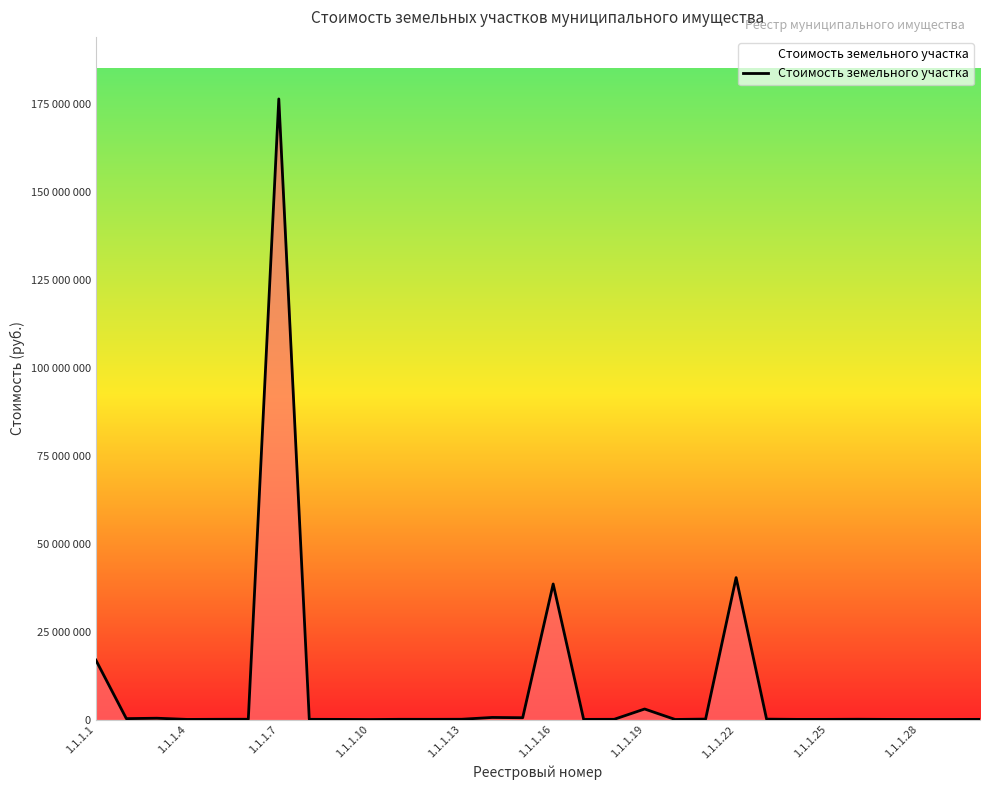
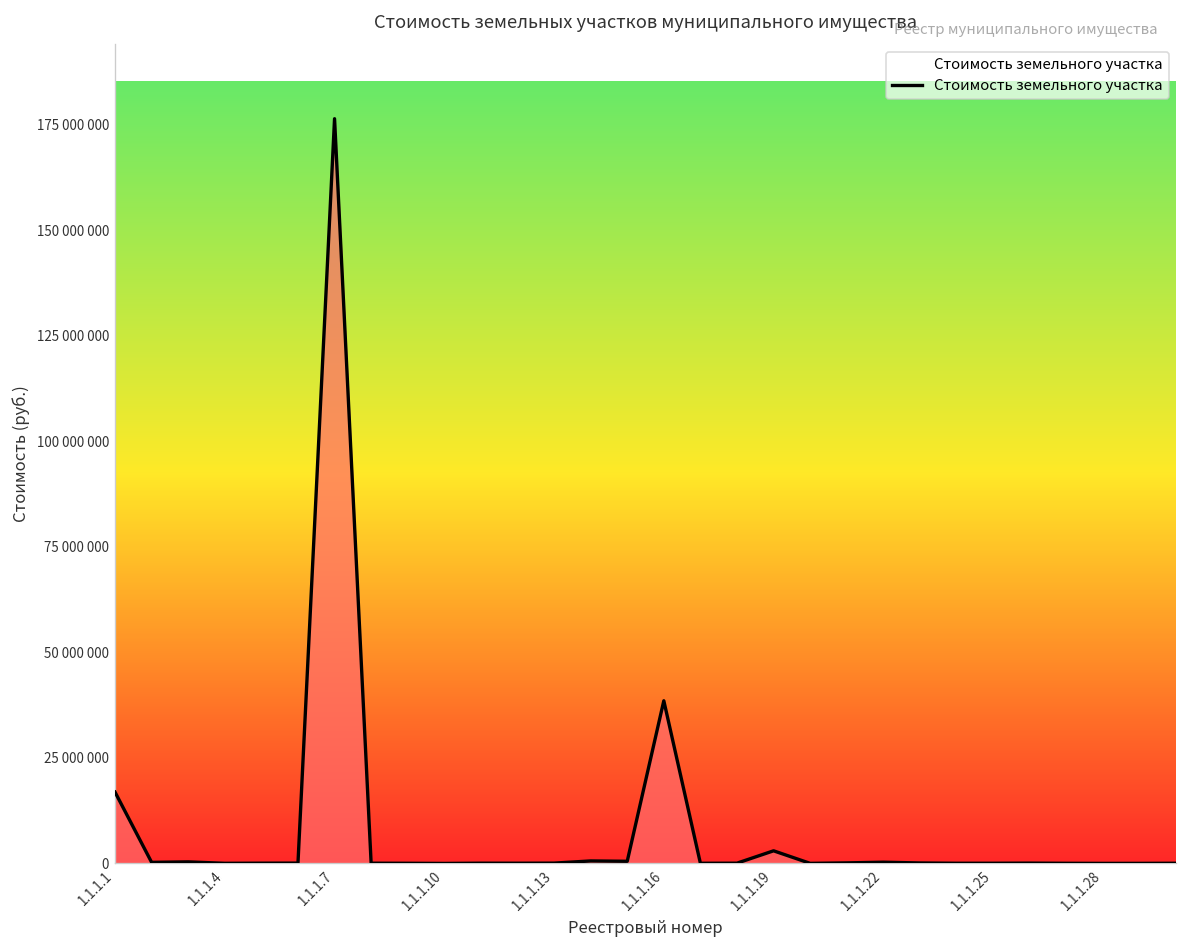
  {
    "1.1.1.1": 17000000,
    "1.1.1.4": 0,
    "1.1.1.7": 176000000,
    "1.1.1.10": 0,
    "1.1.1.13": 0,
    "1.1.1.16": 39000000,
    "1.1.1.19": 3000000,
-   "1.1.1.22": 40000000,
+   "1.1.1.22": 0,
    "1.1.1.25": 0,
    "1.1.1.28": 0
  }
